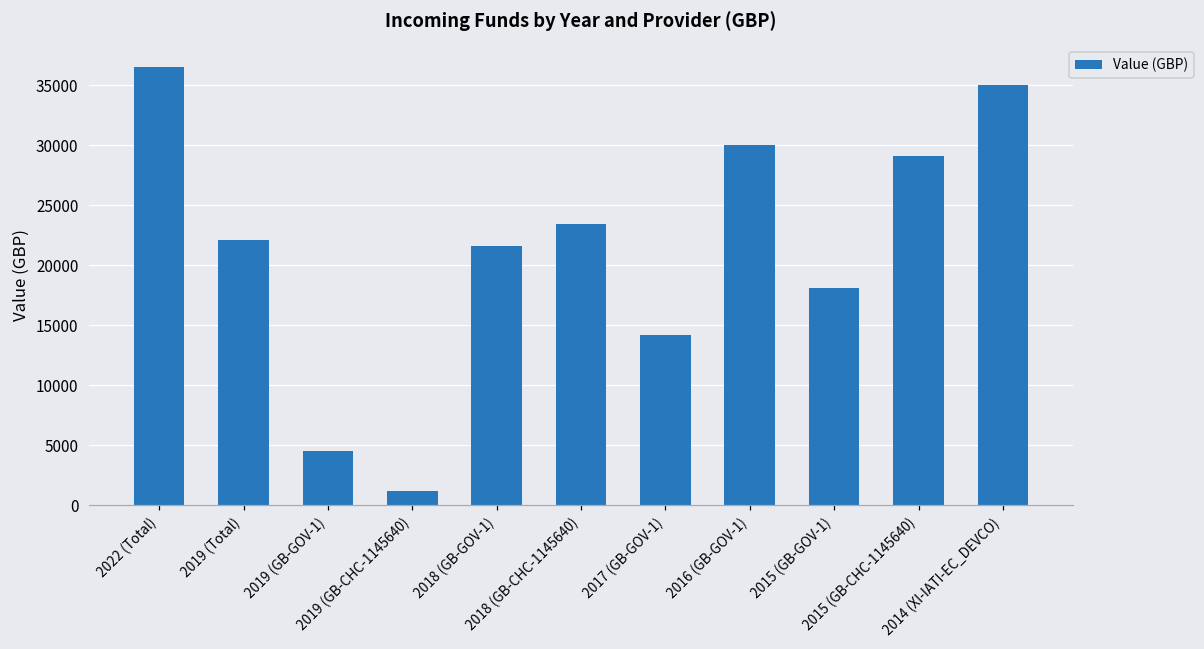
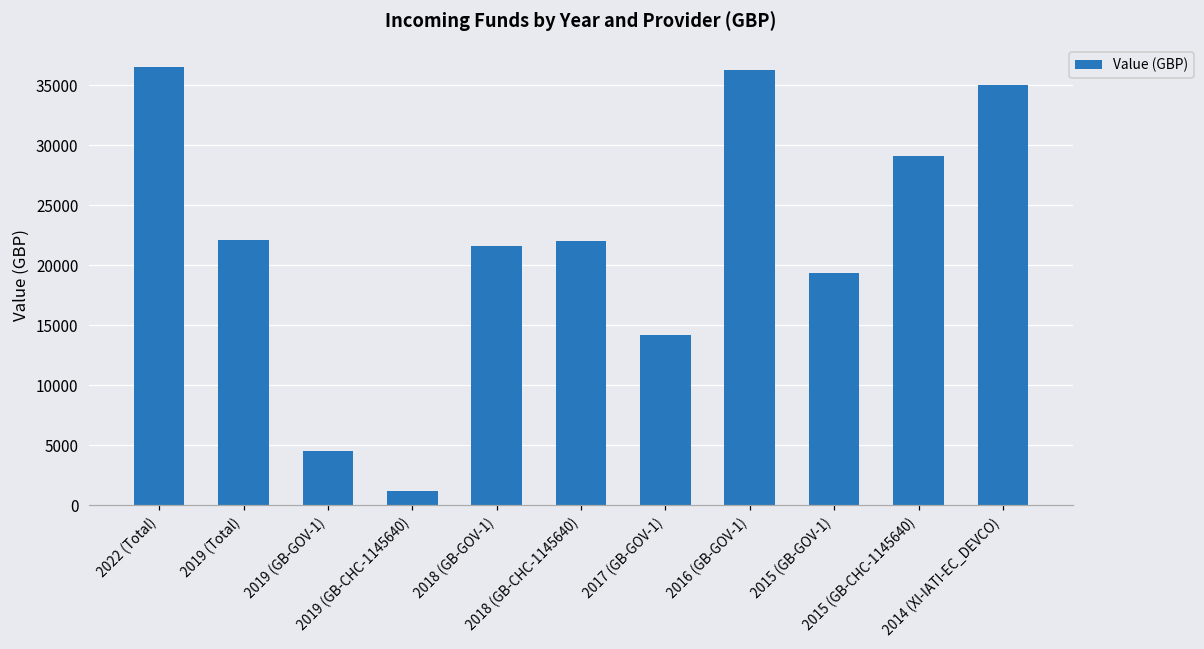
  {
    "2022 (Total)": 36500,
    "2019 (Total)": 22100,
    "2019 (GB-GOV-1)": 4500,
    "2019 (GB-CHC-1145640)": 1200,
    "2018 (GB-GOV-1)": 21600,
-   "2018 (GB-CHC-1145640)": 23400,
+   "2018 (GB-CHC-1145640)": 22000,
    "2017 (GB-GOV-1)": 14200,
-   "2016 (GB-GOV-1)": 30000,
-   "2015 (GB-GOV-1)": 18100,
+   "2016 (GB-GOV-1)": 36200,
+   "2015 (GB-GOV-1)": 19300,
    "2015 (GB-CHC-1145640)": 29100,
    "2014 (XI-IATI-EC_DEVCO)": 35000
  }
